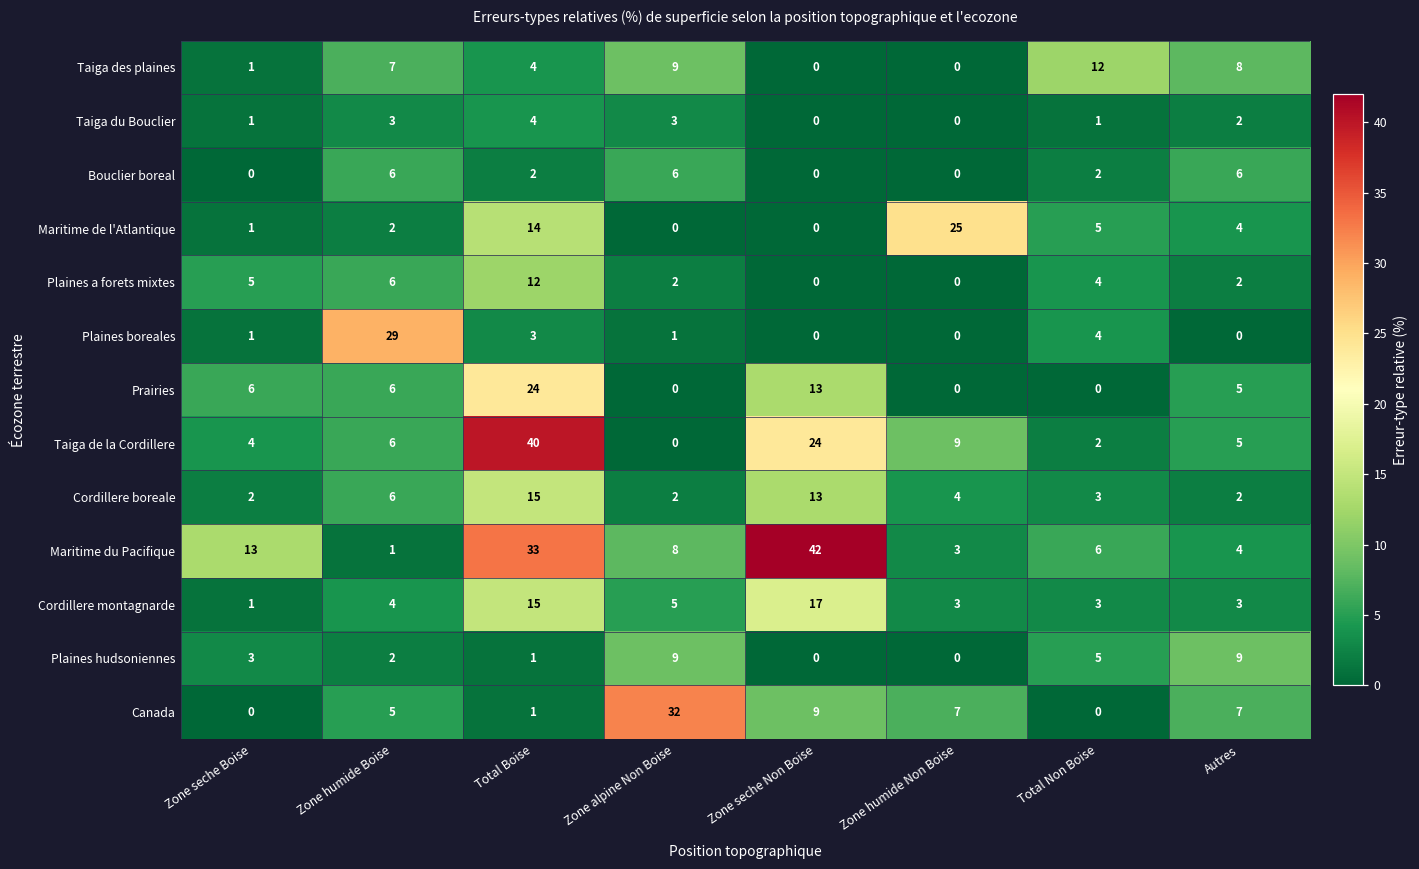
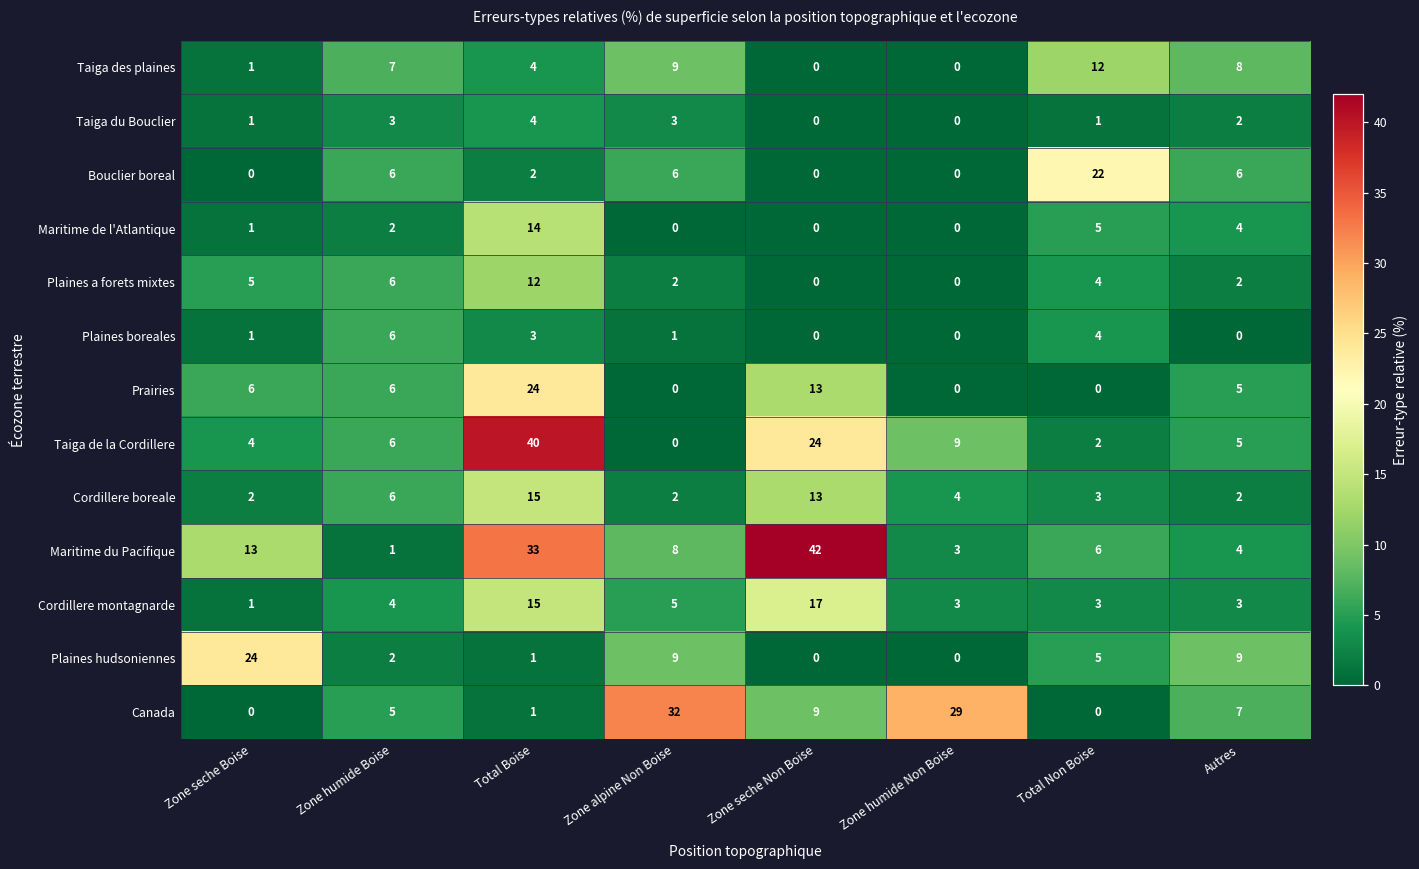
  {
    "Taiga des plaines": {
      "Zone seche Boise": 1,
      "Zone humide Boise": 7,
      "Total Boise": 4,
      "Zone alpine Non Boise": 9,
      "Zone seche Non Boise": 0,
      "Zone humide Non Boise": 0,
      "Total Non Boise": 12,
      "Autres": 8
    },
    "Taiga du Bouclier": {
      "Zone seche Boise": 1,
      "Zone humide Boise": 3,
      "Total Boise": 4,
      "Zone alpine Non Boise": 3,
      "Zone seche Non Boise": 0,
      "Zone humide Non Boise": 0,
      "Total Non Boise": 1,
      "Autres": 2
    },
    "Bouclier boreal": {
      "Zone seche Boise": 0,
      "Zone humide Boise": 6,
      "Total Boise": 2,
      "Zone alpine Non Boise": 6,
      "Zone seche Non Boise": 0,
      "Zone humide Non Boise": 0,
-     "Total Non Boise": 2,
+     "Total Non Boise": 22,
      "Autres": 6
    },
    "Maritime de l'Atlantique": {
      "Zone seche Boise": 1,
      "Zone humide Boise": 2,
      "Total Boise": 14,
      "Zone alpine Non Boise": 0,
      "Zone seche Non Boise": 0,
-     "Zone humide Non Boise": 25,
+     "Zone humide Non Boise": 0,
      "Total Non Boise": 5,
      "Autres": 4
    },
    "Plaines a forets mixtes": {
      "Zone seche Boise": 5,
      "Zone humide Boise": 6,
      "Total Boise": 12,
      "Zone alpine Non Boise": 2,
      "Zone seche Non Boise": 0,
      "Zone humide Non Boise": 0,
      "Total Non Boise": 4,
      "Autres": 2
    },
    "Plaines boreales": {
      "Zone seche Boise": 1,
-     "Zone humide Boise": 29,
+     "Zone humide Boise": 6,
      "Total Boise": 3,
      "Zone alpine Non Boise": 1,
      "Zone seche Non Boise": 0,
      "Zone humide Non Boise": 0,
      "Total Non Boise": 4,
      "Autres": 0
    },
    "Prairies": {
      "Zone seche Boise": 6,
      "Zone humide Boise": 6,
      "Total Boise": 24,
      "Zone alpine Non Boise": 0,
      "Zone seche Non Boise": 13,
      "Zone humide Non Boise": 0,
      "Total Non Boise": 0,
      "Autres": 5
    },
    "Taiga de la Cordillere": {
      "Zone seche Boise": 4,
      "Zone humide Boise": 6,
      "Total Boise": 40,
      "Zone alpine Non Boise": 0,
      "Zone seche Non Boise": 24,
      "Zone humide Non Boise": 9,
      "Total Non Boise": 2,
      "Autres": 5
    },
    "Cordillere boreale": {
      "Zone seche Boise": 2,
      "Zone humide Boise": 6,
      "Total Boise": 15,
      "Zone alpine Non Boise": 2,
      "Zone seche Non Boise": 13,
      "Zone humide Non Boise": 4,
      "Total Non Boise": 3,
      "Autres": 2
    },
    "Maritime du Pacifique": {
      "Zone seche Boise": 13,
      "Zone humide Boise": 1,
      "Total Boise": 33,
      "Zone alpine Non Boise": 8,
      "Zone seche Non Boise": 42,
      "Zone humide Non Boise": 3,
      "Total Non Boise": 6,
      "Autres": 4
    },
    "Cordillere montagnarde": {
      "Zone seche Boise": 1,
      "Zone humide Boise": 4,
      "Total Boise": 15,
      "Zone alpine Non Boise": 5,
      "Zone seche Non Boise": 17,
      "Zone humide Non Boise": 3,
      "Total Non Boise": 3,
      "Autres": 3
    },
    "Plaines hudsoniennes": {
-     "Zone seche Boise": 3,
+     "Zone seche Boise": 24,
      "Zone humide Boise": 2,
      "Total Boise": 1,
      "Zone alpine Non Boise": 9,
      "Zone seche Non Boise": 0,
      "Zone humide Non Boise": 0,
      "Total Non Boise": 5,
      "Autres": 9
    },
    "Canada": {
      "Zone seche Boise": 0,
      "Zone humide Boise": 5,
      "Total Boise": 1,
      "Zone alpine Non Boise": 32,
      "Zone seche Non Boise": 9,
-     "Zone humide Non Boise": 7,
+     "Zone humide Non Boise": 29,
      "Total Non Boise": 0,
      "Autres": 7
    }
  }
